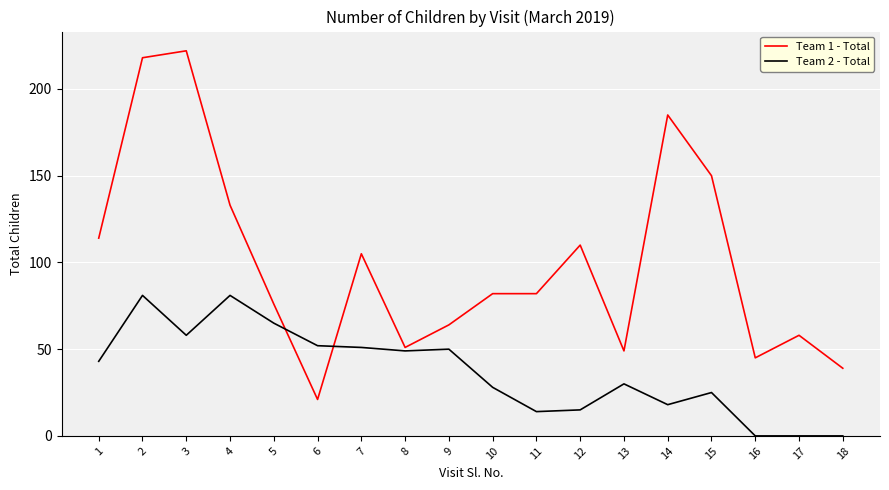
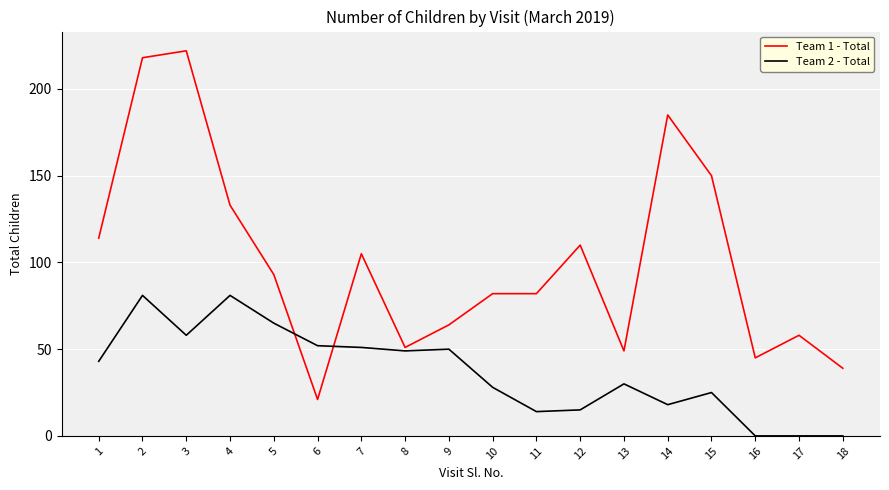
  {
    "Team 1 - Total": {
      "1": 114,
      "2": 218,
      "3": 222,
      "4": 133,
-     "5": 76,
+     "5": 93,
      "6": 21,
      "7": 105,
      "8": 51,
      "9": 64,
      "10": 82,
      "11": 82,
      "12": 110,
      "13": 49,
      "14": 185,
      "15": 150,
      "16": 45,
      "17": 58,
      "18": 39
    },
    "Team 2 - Total": {
      "1": 43,
      "2": 81,
      "3": 58,
      "4": 81,
      "5": 65,
      "6": 52,
      "7": 51,
      "8": 49,
      "9": 50,
      "10": 28,
      "11": 14,
      "12": 15,
      "13": 30,
      "14": 18,
      "15": 25,
      "16": 0,
      "17": 0,
      "18": 0
    }
  }
